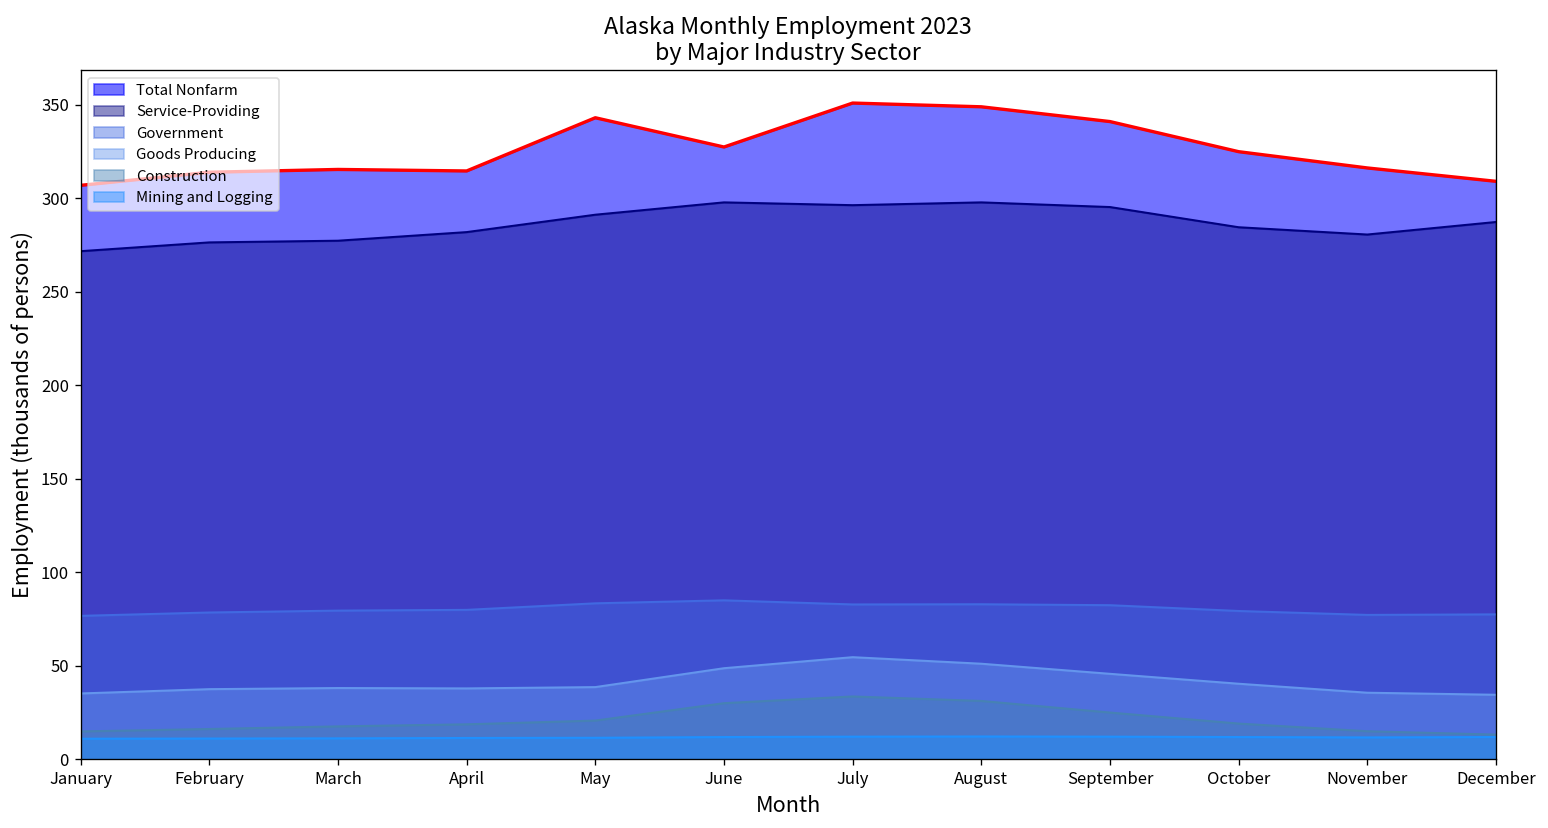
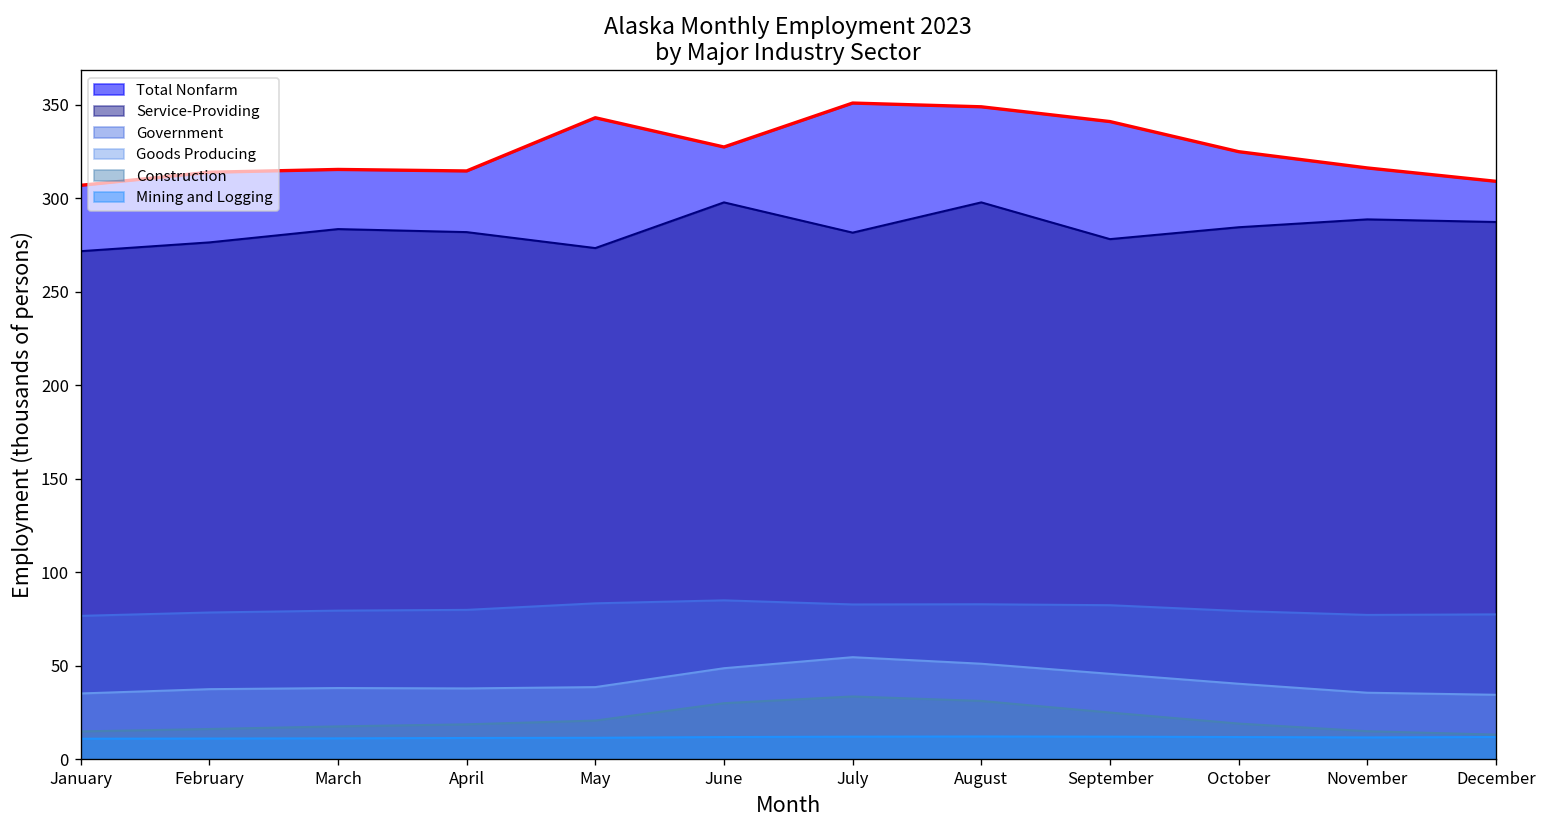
  {
    "Total Nonfarm": {
      "January": 307,
      "March": 315,
      "April": 315,
      "May": 343,
      "June": 327,
      "July": 351,
      "August": 349,
      "September": 341,
      "October": 325,
      "November": 316,
      "December": 309
    },
    "Service-Providing": {
      "January": 272,
      "February": 276,
-     "March": 277,
+     "March": 284,
      "April": 282,
-     "May": 291,
+     "May": 273,
      "June": 298,
-     "July": 296,
+     "July": 282,
      "August": 298,
-     "September": 295,
+     "September": 278,
      "October": 285,
-     "November": 281,
+     "November": 289,
      "December": 287
    }
  }
